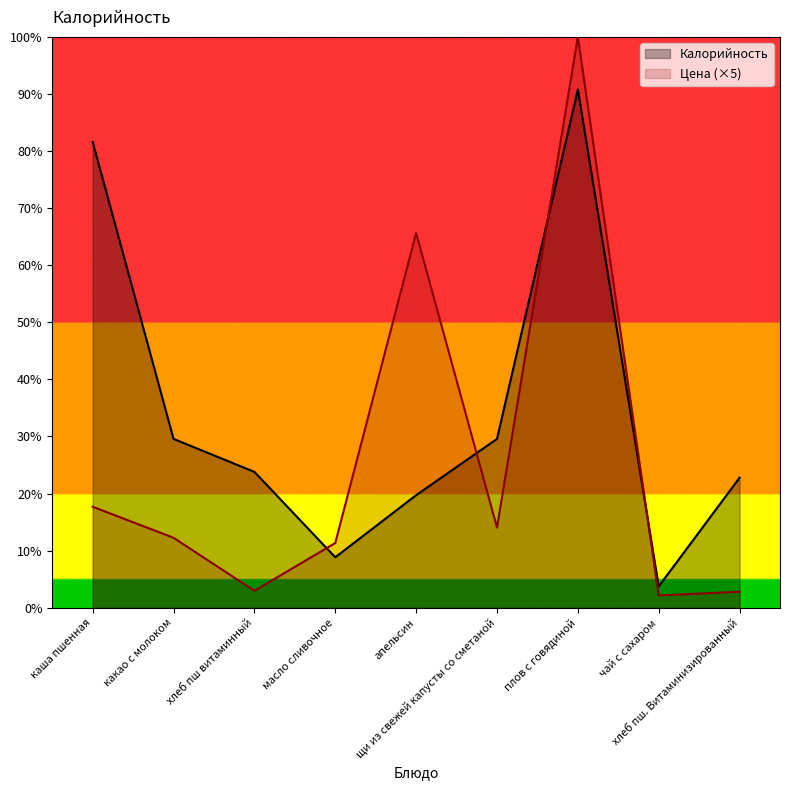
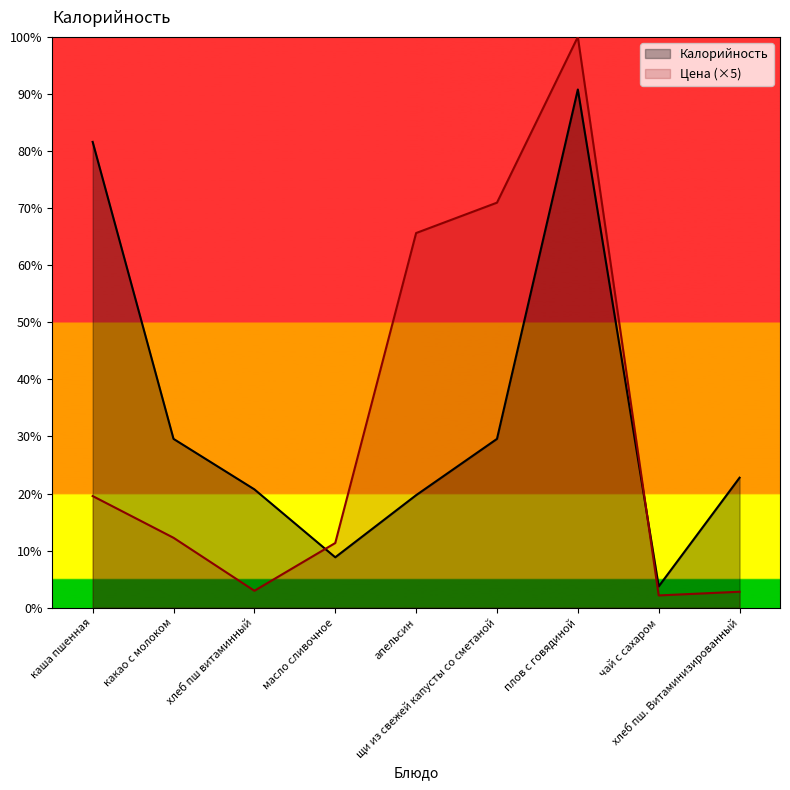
  {
    "Калорийность": {
      "каша пшенная": "82%",
      "какао с молоком": "30%",
-     "хлеб пш витаминный": "24%",
+     "хлеб пш витаминный": "21%",
      "масло сливочное": "9%",
      "апельсин": "20%",
      "щи из свежей капусты со сметаной": "30%",
      "плов с говядиной": "91%",
      "чай с сахаром": "4%",
      "хлеб пш. Витаминизированный": "23%"
    },
    "Цена (×5)": {
-     "каша пшенная": "18%",
+     "каша пшенная": "20%",
      "какао с молоком": "12%",
      "хлеб пш витаминный": "3%",
      "масло сливочное": "11%",
      "апельсин": "66%",
-     "щи из свежей капусты со сметаной": "14%",
+     "щи из свежей капусты со сметаной": "71%",
      "плов с говядиной": "100%",
      "чай с сахаром": "2%",
      "хлеб пш. Витаминизированный": "3%"
    }
  }
